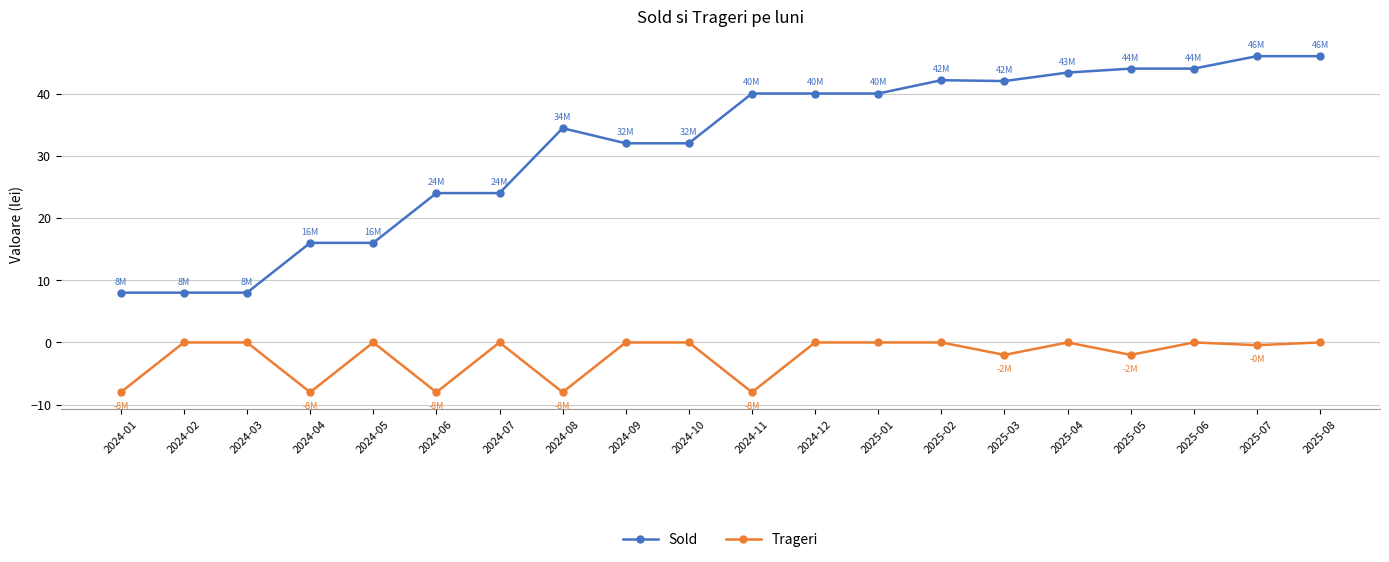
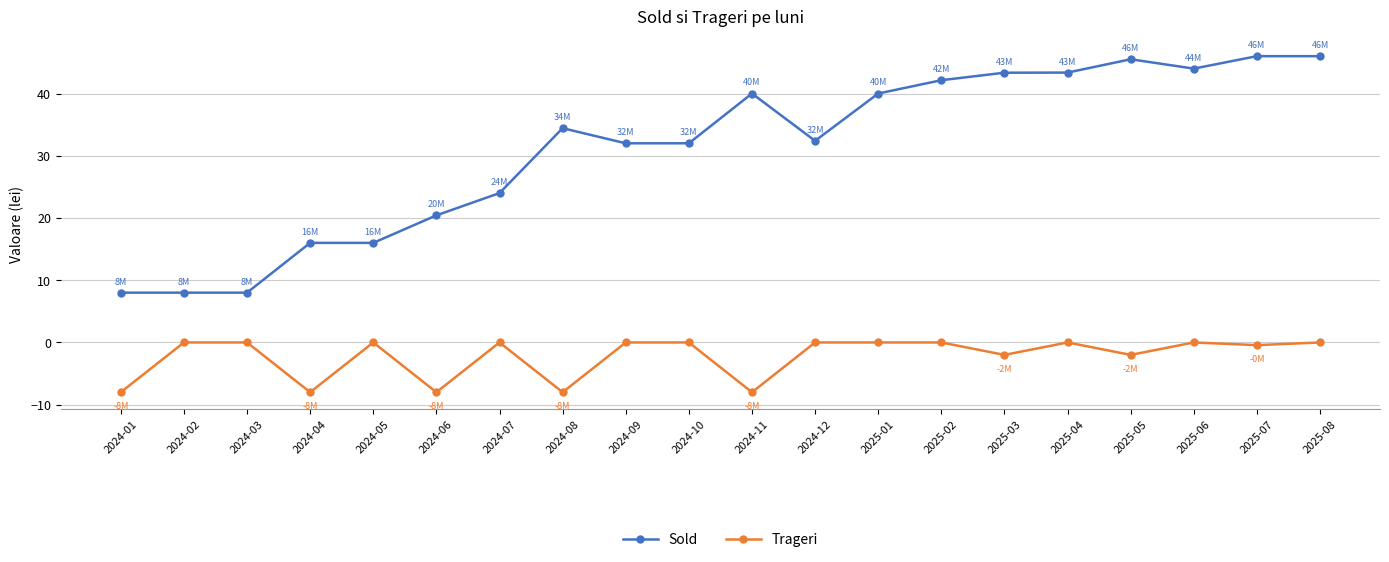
  {
    "Sold": {
      "2024-01": "8M",
      "2024-02": "8M",
      "2024-03": "8M",
      "2024-04": "16M",
      "2024-05": "16M",
-     "2024-06": "24M",
+     "2024-06": "20M",
      "2024-07": "24M",
      "2024-08": "34M",
      "2024-09": "32M",
      "2024-10": "32M",
      "2024-11": "40M",
-     "2024-12": "40M",
+     "2024-12": "32M",
      "2025-01": "40M",
      "2025-02": "42M",
-     "2025-03": "42M",
+     "2025-03": "43M",
      "2025-04": "43M",
-     "2025-05": "44M",
+     "2025-05": "46M",
      "2025-06": "44M",
      "2025-07": "46M",
      "2025-08": "46M"
    },
    "Trageri": {
      "2024-01": "-8M",
      "2024-04": "-8M",
      "2024-06": "-8M",
      "2024-08": "-8M",
      "2024-11": "-8M",
      "2025-03": "-2M",
      "2025-05": "-2M",
      "2025-07": "-0M"
    }
  }
